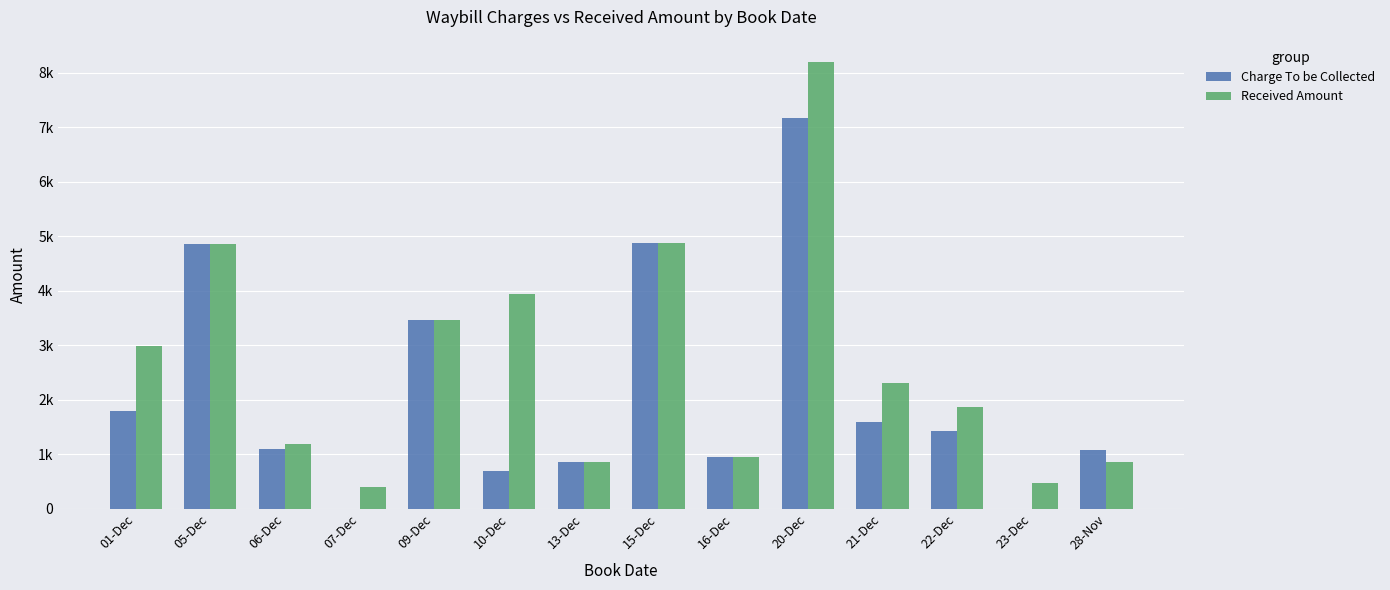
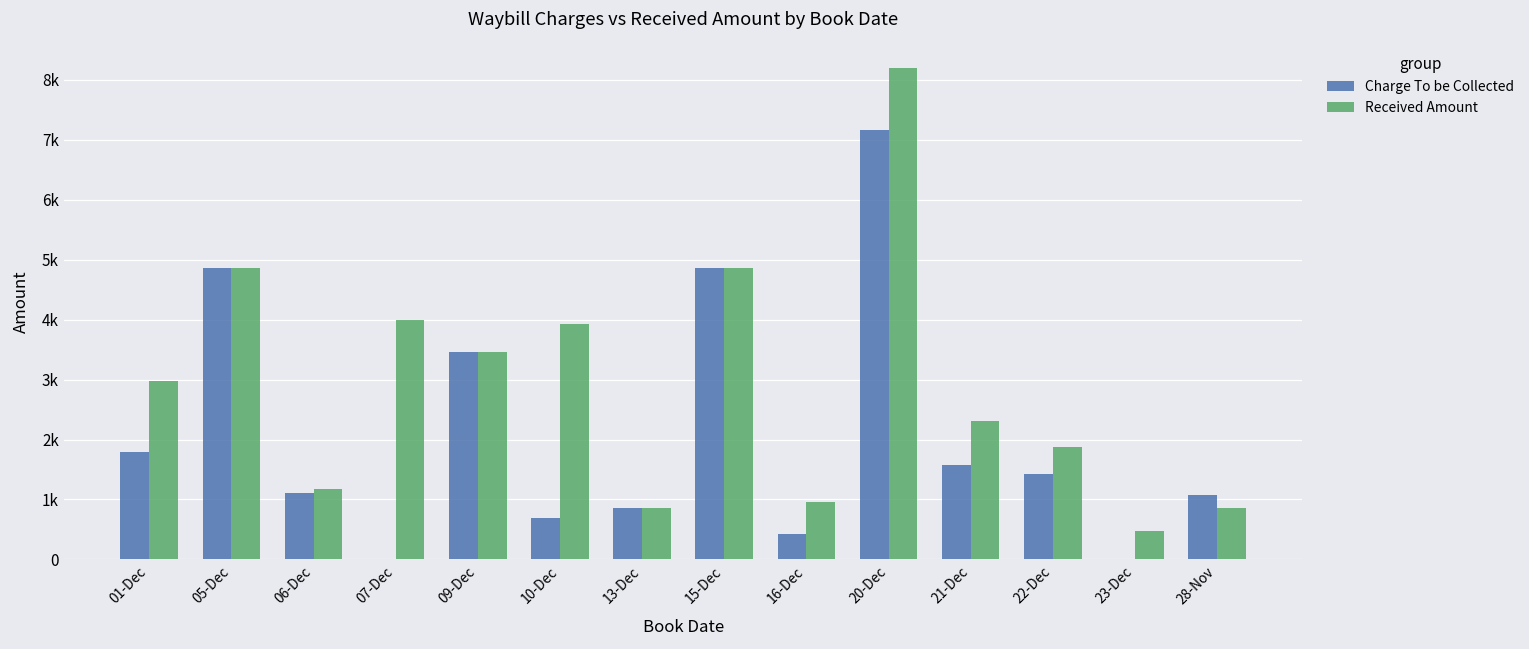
  {
    "Charge To be Collected": {
      "01-Dec": 1800,
      "05-Dec": 4900,
      "06-Dec": 1100,
      "07-Dec": 0,
      "09-Dec": 3500,
      "10-Dec": 700,
      "13-Dec": 900,
      "15-Dec": 4900,
-     "16-Dec": 1000,
+     "16-Dec": 400,
      "20-Dec": 7200,
      "21-Dec": 1600,
      "22-Dec": 1400,
      "23-Dec": 0,
      "28-Nov": 1100
    },
    "Received Amount": {
      "01-Dec": 3000,
      "05-Dec": 4900,
      "06-Dec": 1200,
-     "07-Dec": 400,
+     "07-Dec": 4000,
      "09-Dec": 3500,
      "10-Dec": 3900,
      "13-Dec": 900,
      "15-Dec": 4900,
      "16-Dec": 1000,
      "20-Dec": 8200,
      "21-Dec": 2300,
      "22-Dec": 1900,
      "23-Dec": 500,
      "28-Nov": 900
    }
  }
